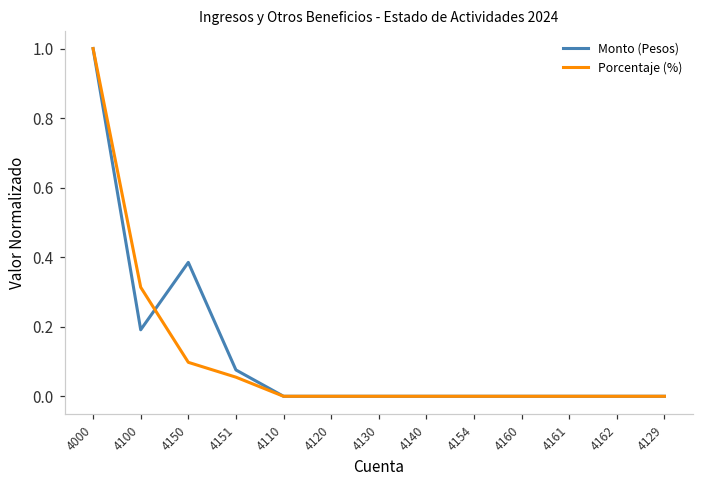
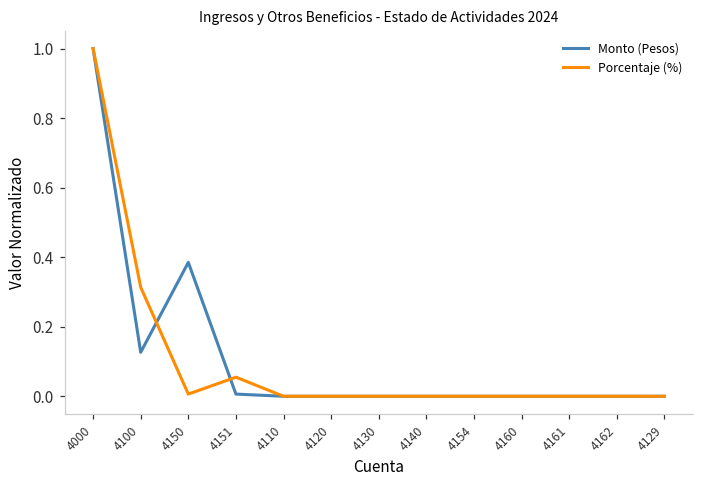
  {
    "Monto (Pesos)": {
-     "4100": 0.19,
+     "4100": 0.13,
      "4150": 0.39,
-     "4151": 0.08
+     "4151": 0.01
    },
    "Porcentaje (%)": {
      "4100": 0.31,
-     "4150": 0.10,
+     "4150": 0.01,
      "4151": 0.05
    }
  }
